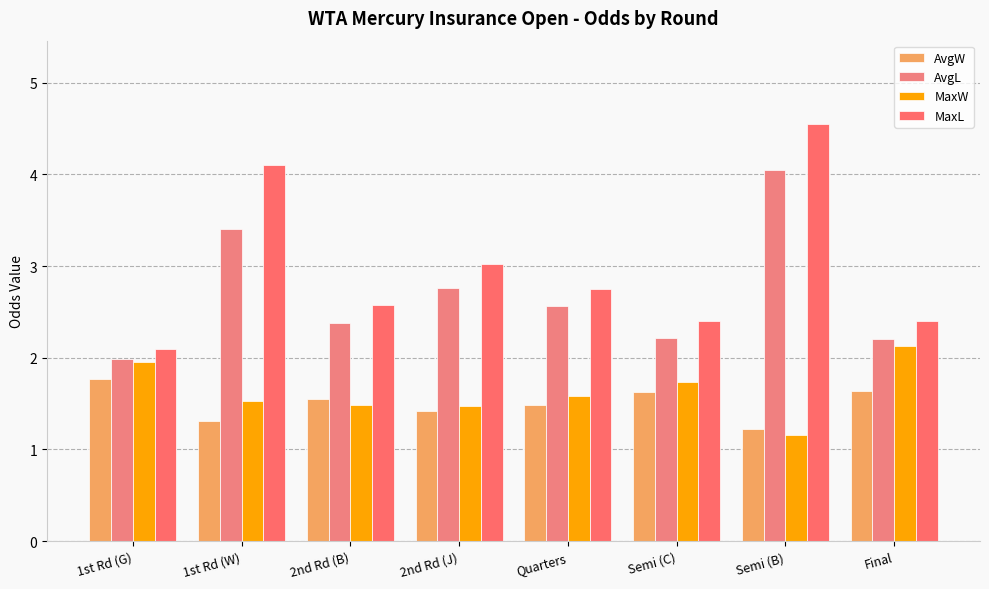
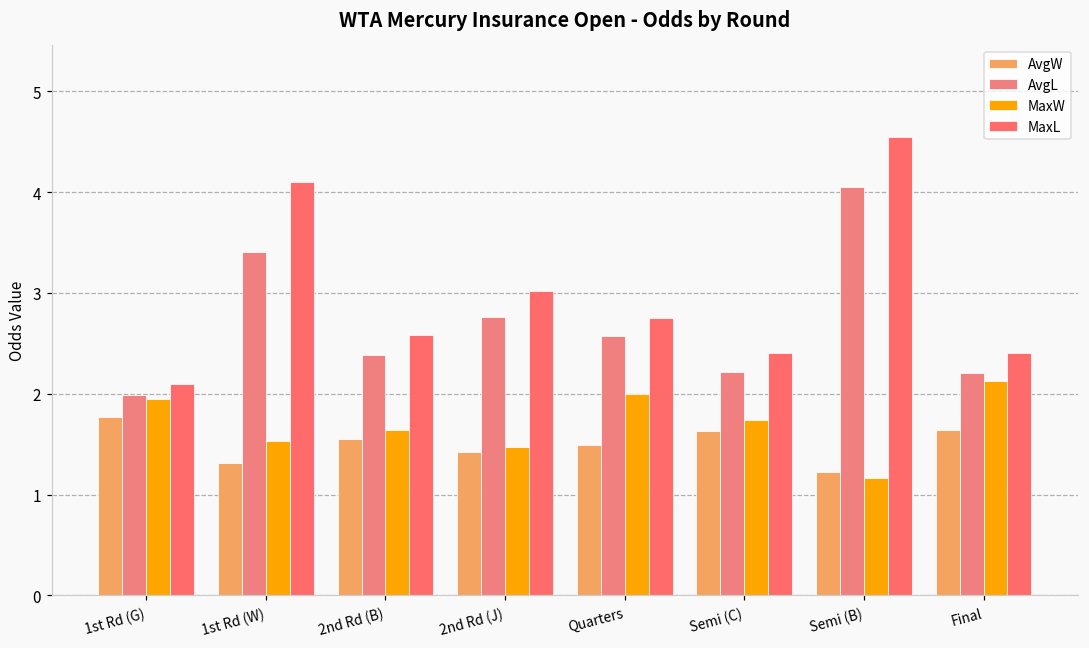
  {
    "MaxW": {
      "1st Rd (G)": 2.0,
      "1st Rd (W)": 1.5,
-     "2nd Rd (B)": 1.5,
+     "2nd Rd (B)": 1.6,
      "2nd Rd (J)": 1.5,
-     "Quarters": 1.6,
+     "Quarters": 2.0,
      "Semi (C)": 1.7,
      "Semi (B)": 1.2,
      "Final": 2.1
    }
  }
